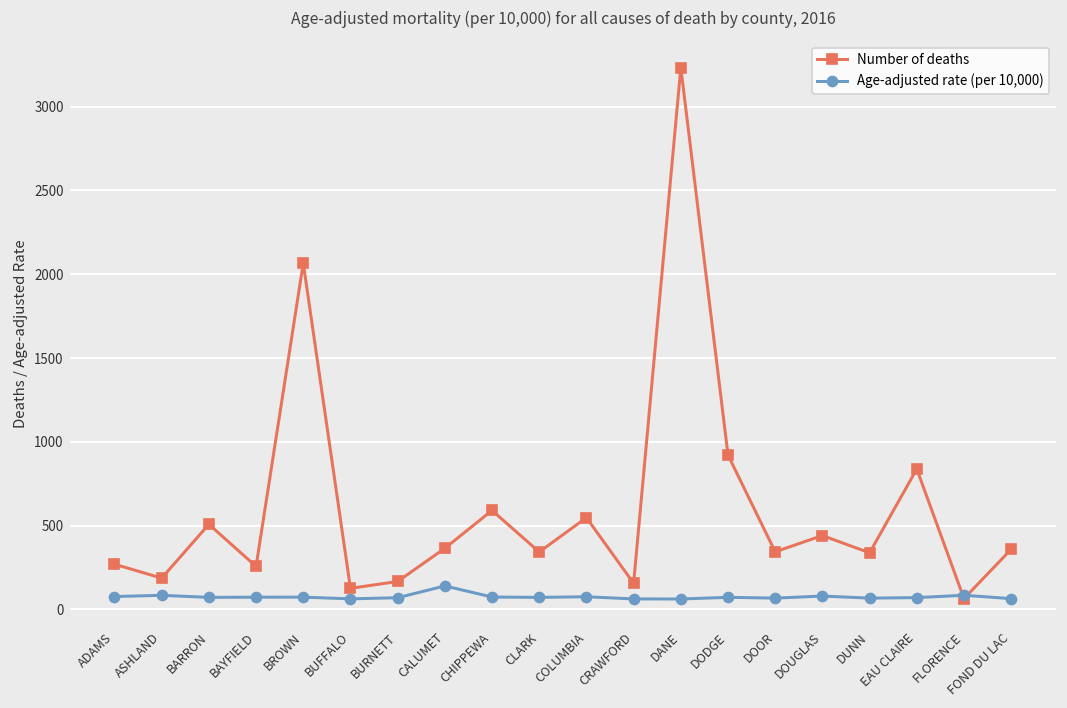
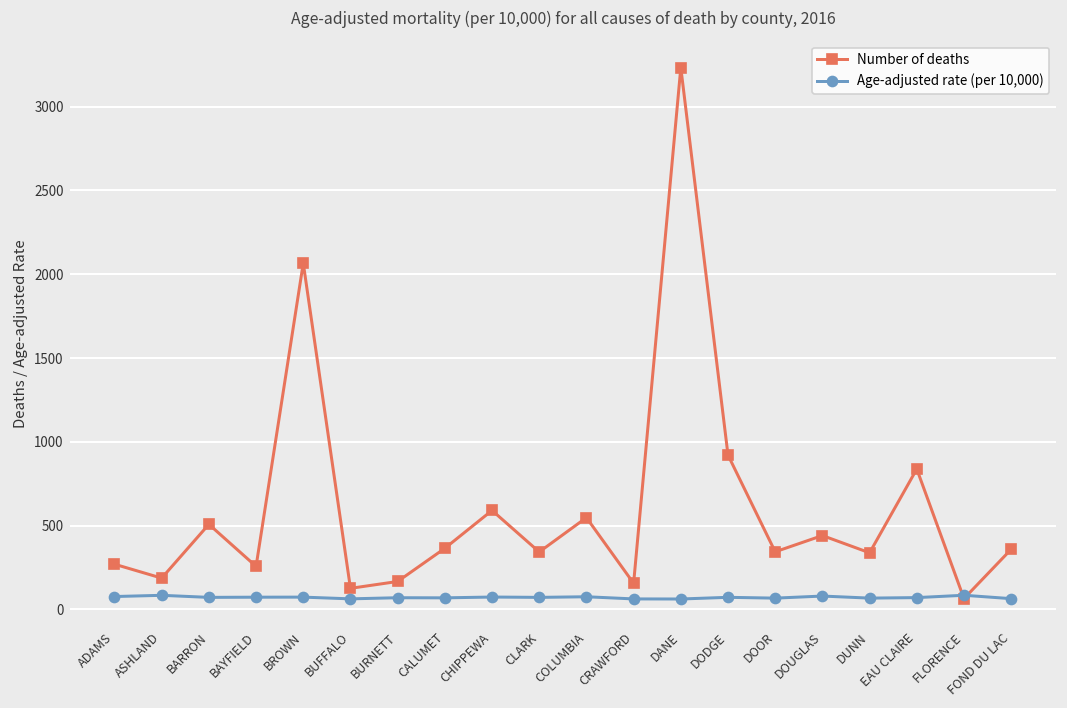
  {
    "Number of deaths": {
      "ADAMS": 270,
      "ASHLAND": 190,
      "BARRON": 510,
      "BAYFIELD": 260,
      "BROWN": 2070,
      "BUFFALO": 130,
      "BURNETT": 170,
      "CALUMET": 370,
      "CHIPPEWA": 590,
      "CLARK": 340,
      "COLUMBIA": 550,
      "CRAWFORD": 160,
      "DANE": 3230,
      "DODGE": 920,
      "DOOR": 340,
      "DOUGLAS": 440,
      "DUNN": 340,
      "EAU CLAIRE": 840,
      "FLORENCE": 70,
      "FOND DU LAC": 360
    },
    "Age-adjusted rate (per 10,000)": {
      "ADAMS": 80,
      "ASHLAND": 80,
      "BARRON": 70,
      "BAYFIELD": 70,
      "BROWN": 70,
      "BUFFALO": 60,
      "BURNETT": 70,
-     "CALUMET": 140,
+     "CALUMET": 70,
      "CHIPPEWA": 70,
      "CLARK": 70,
      "COLUMBIA": 80,
      "CRAWFORD": 60,
      "DANE": 60,
      "DODGE": 70,
      "DOOR": 70,
      "DOUGLAS": 80,
      "DUNN": 70,
      "EAU CLAIRE": 70,
      "FLORENCE": 80,
      "FOND DU LAC": 60
    }
  }
